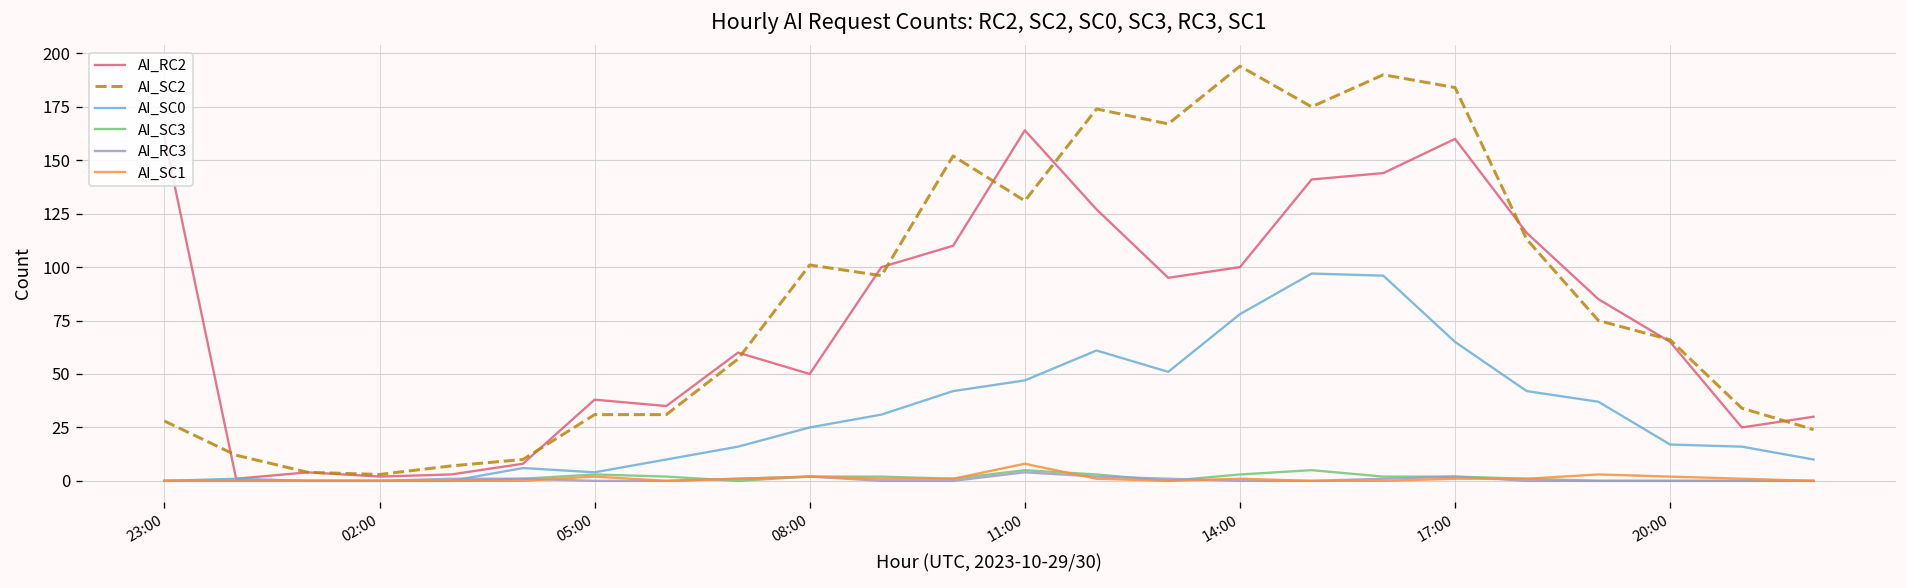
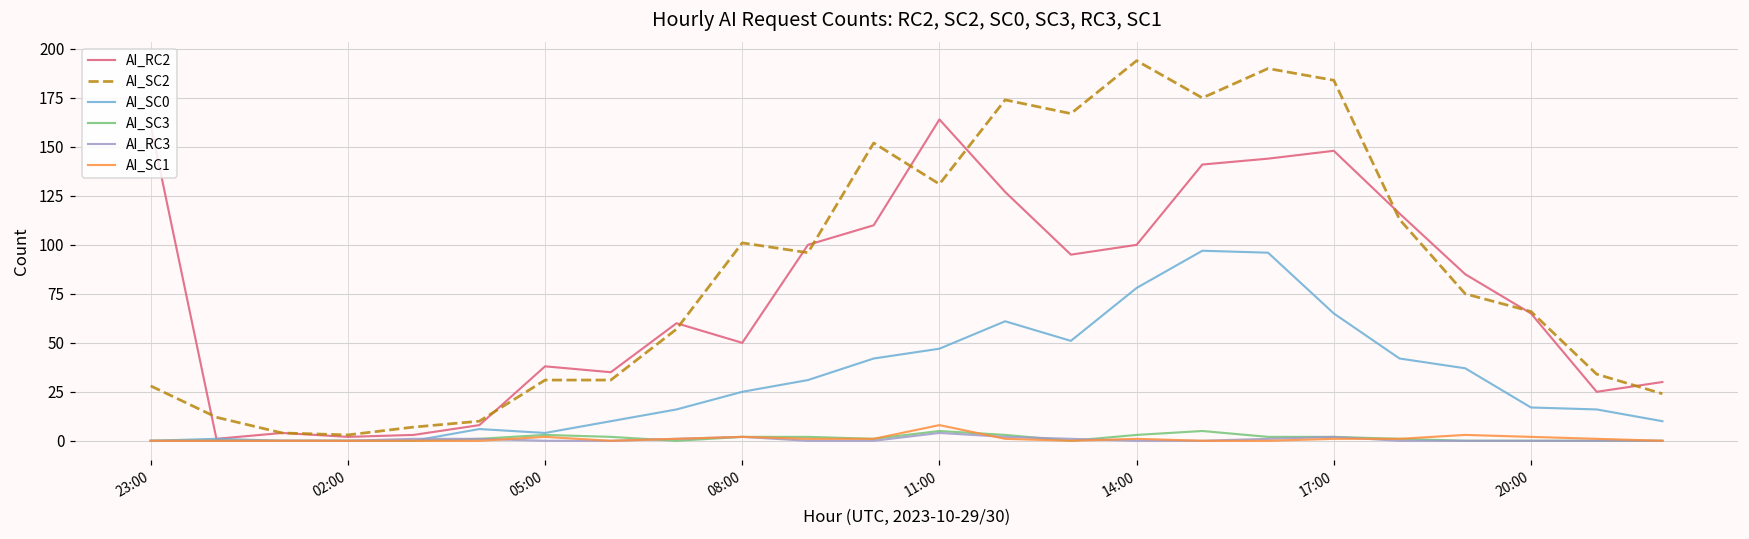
  {
    "AI_RC2": {
      "05:00": 38,
      "08:00": 50,
      "11:00": 164,
      "14:00": 100,
-     "17:00": 160
+     "17:00": 148
    },
    "AI_SC2": {
      "23:00": 28,
      "05:00": 31,
      "08:00": 101,
      "11:00": 131,
      "14:00": 194,
      "17:00": 184
    },
    "AI_SC3": {
      "14:00": 3
    },
    "AI_SC1": {
      "11:00": 8,
      "20:00": 2
    }
  }
